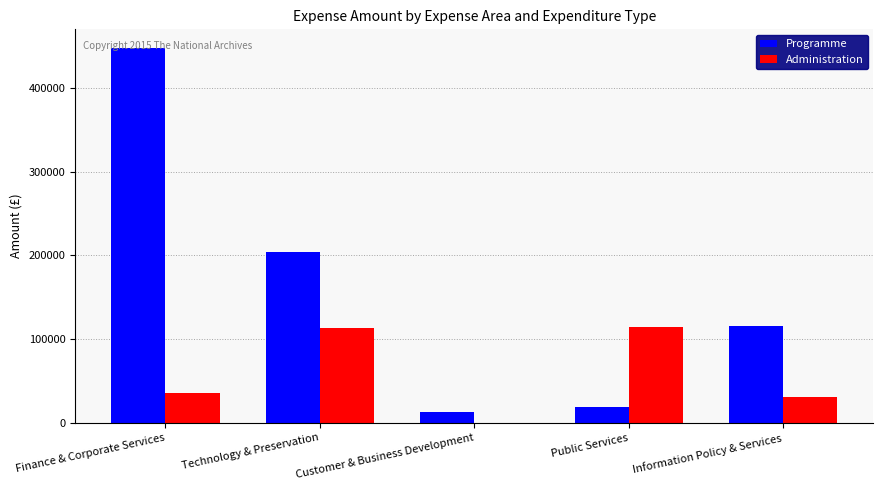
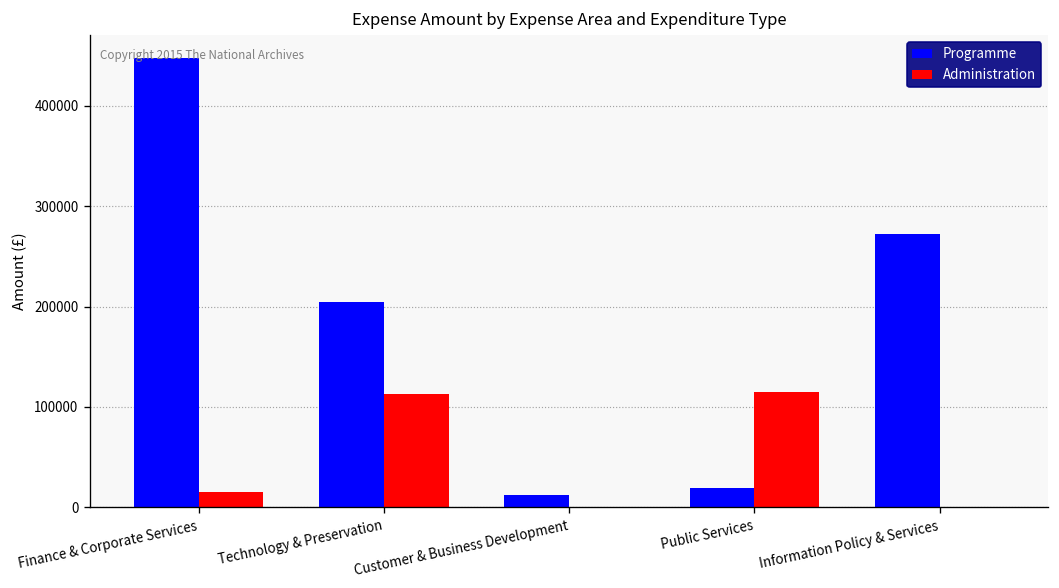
  {
    "Programme": {
      "Technology & Preservation": 200000,
      "Customer & Business Development": 10000,
      "Public Services": 20000,
-     "Information Policy & Services": 120000
+     "Information Policy & Services": 270000
    },
    "Administration": {
-     "Finance & Corporate Services": 40000,
+     "Finance & Corporate Services": 10000,
      "Technology & Preservation": 110000,
      "Customer & Business Development": 0,
      "Public Services": 110000,
-     "Information Policy & Services": 30000
+     "Information Policy & Services": 0
    }
  }
